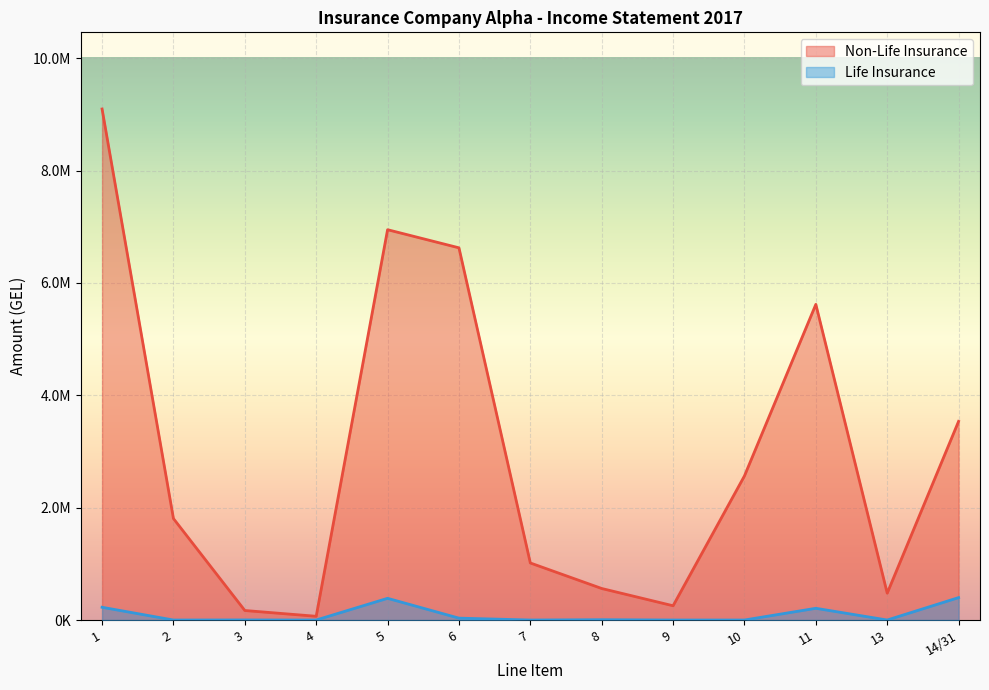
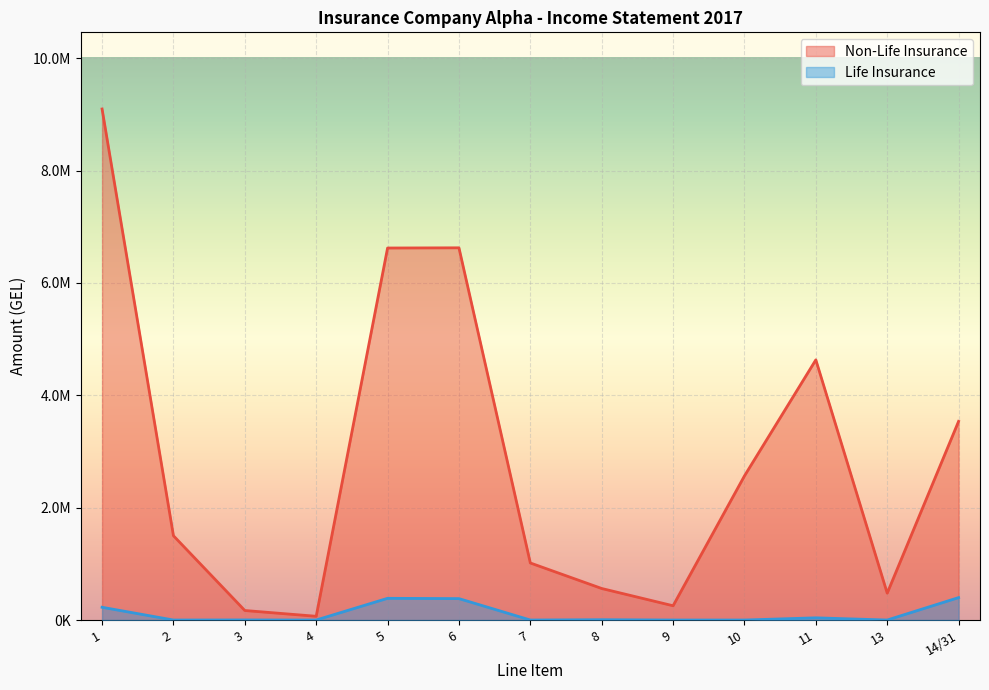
  {
    "Non-Life Insurance": {
      "1": 9100000,
-     "2": 1800000,
+     "2": 1500000,
      "3": 200000,
      "4": 100000,
-     "5": 6900000,
+     "5": 6600000,
      "6": 6600000,
      "7": 1000000,
      "8": 600000,
      "9": 300000,
      "10": 2600000,
-     "11": 5600000,
+     "11": 4600000,
      "13": 500000,
      "14/31": 3500000
    },
    "Life Insurance": {
      "1": 200000,
      "2": 0,
      "3": 0,
      "4": 0,
      "5": 400000,
-     "6": 0,
+     "6": 400000,
      "7": 0,
      "8": 0,
      "9": 0,
      "10": 0,
-     "11": 200000,
+     "11": 0,
      "13": 0,
      "14/31": 400000
    }
  }
